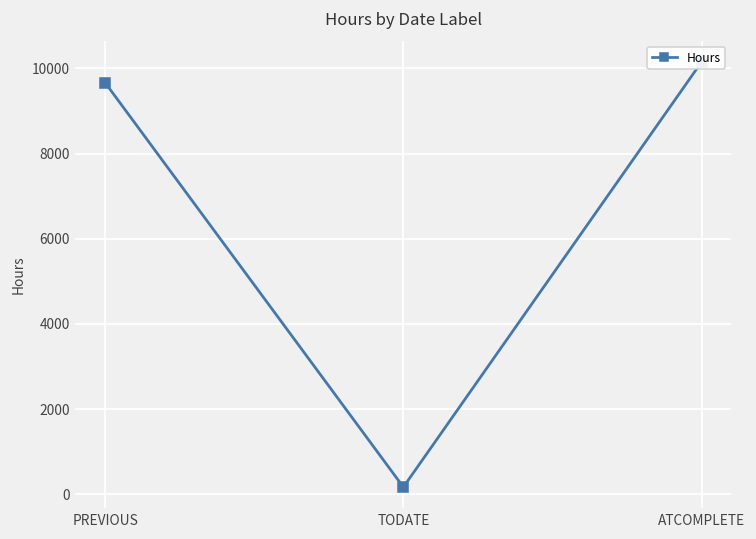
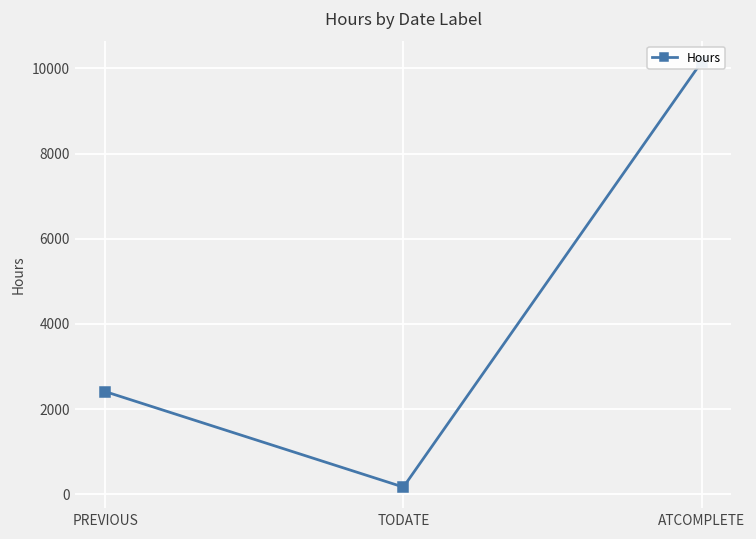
  {
-   "PREVIOUS": 9700,
+   "PREVIOUS": 2400,
    "TODATE": 200
  }
